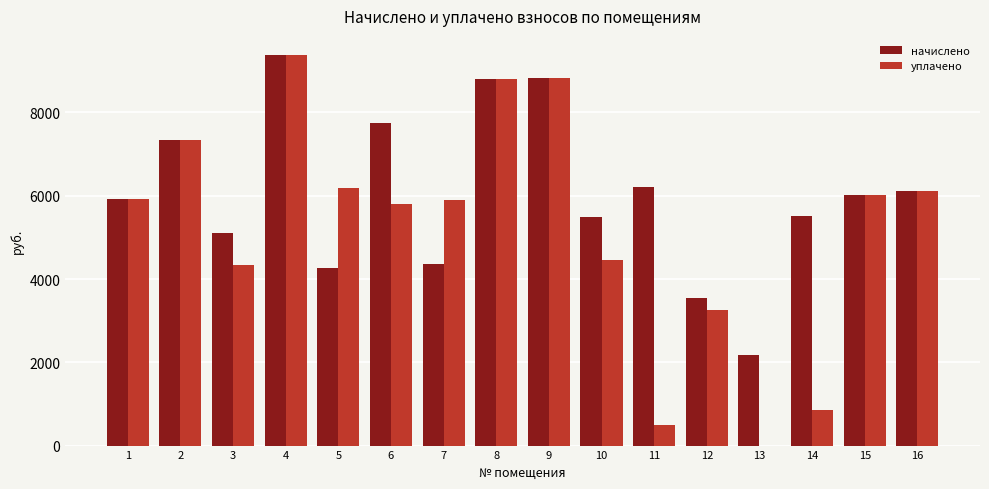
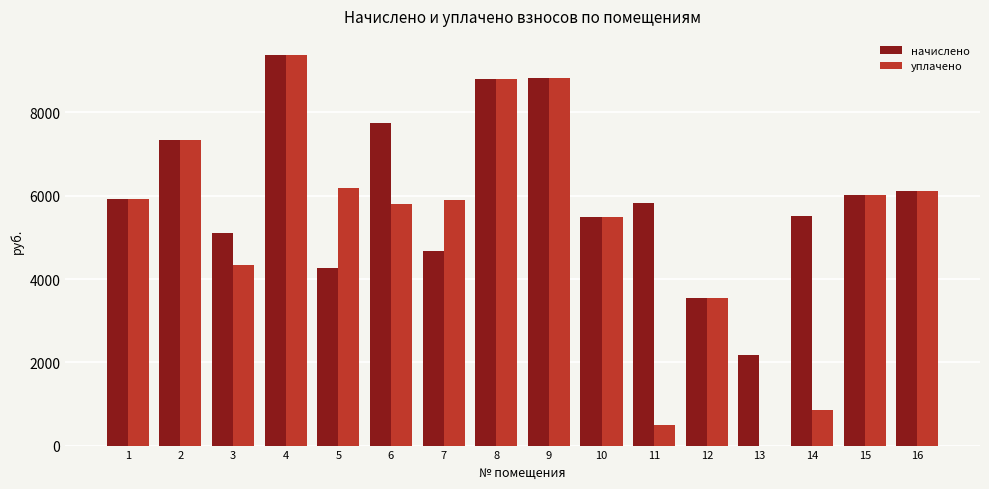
  {
    "начислено": {
      "1": 5900,
      "2": 7300,
      "3": 5100,
      "4": 9400,
      "5": 4300,
      "6": 7700,
-     "7": 4400,
+     "7": 4700,
      "8": 8800,
      "9": 8800,
      "10": 5500,
-     "11": 6200,
+     "11": 5800,
      "12": 3500,
      "13": 2200,
      "14": 5500,
      "15": 6000,
      "16": 6100
    },
    "уплачено": {
      "1": 5900,
      "2": 7300,
      "3": 4300,
      "4": 9400,
      "5": 6200,
      "6": 5800,
      "7": 5900,
      "8": 8800,
      "9": 8800,
-     "10": 4400,
+     "10": 5500,
      "11": 500,
-     "12": 3200,
+     "12": 3500,
      "13": 0,
      "14": 800,
      "15": 6000,
      "16": 6100
    }
  }
